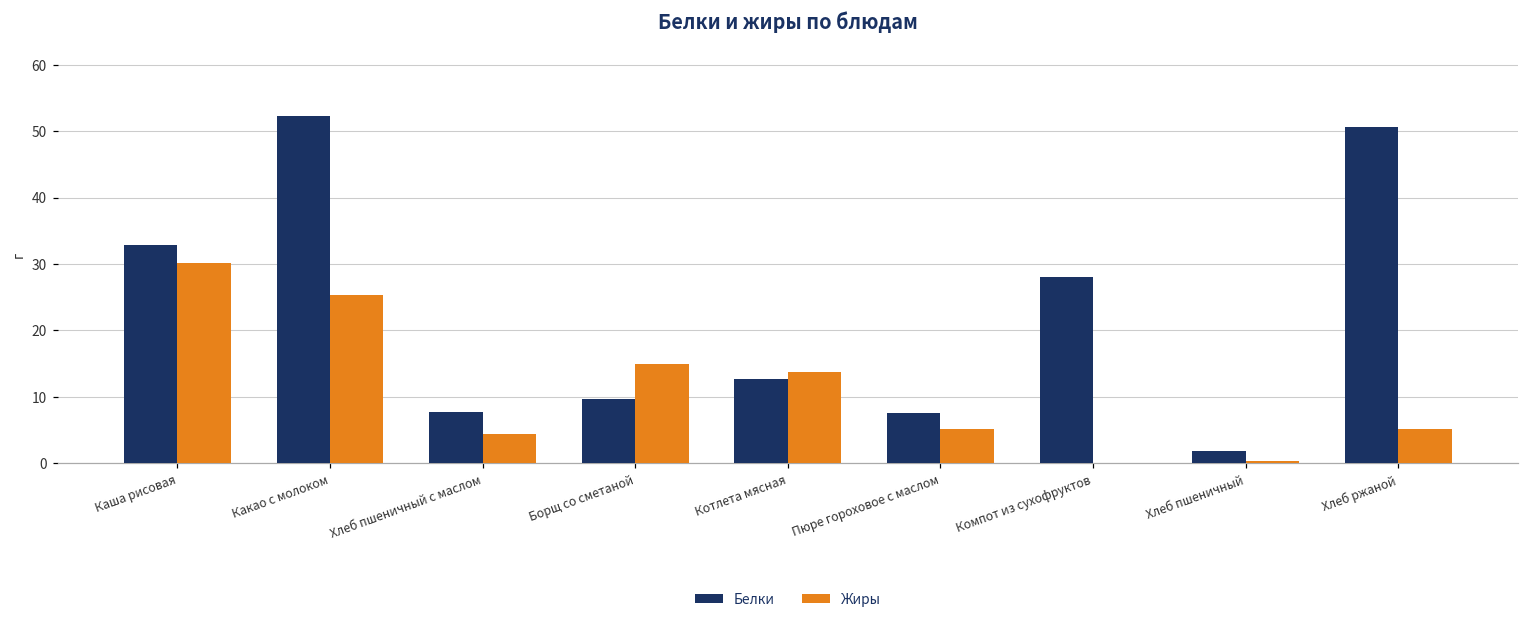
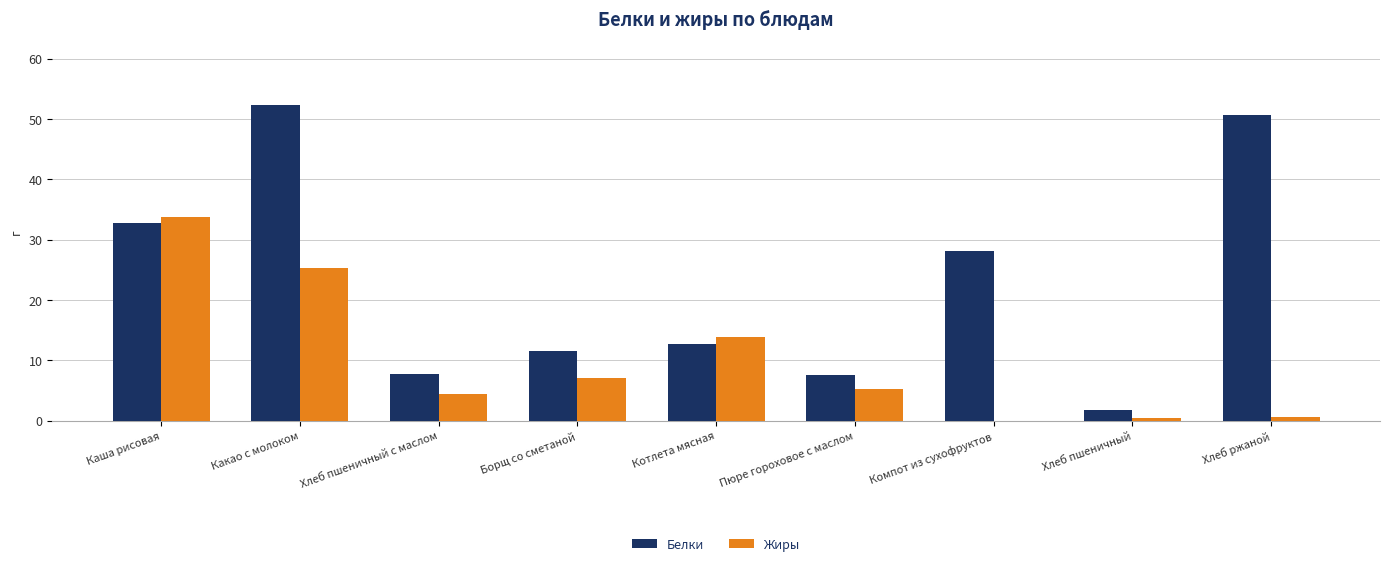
  {
    "Белки": {
      "Каша рисовая": 33,
      "Какао с молоком": 52,
      "Хлеб пшеничный с маслом": 8,
-     "Борщ со сметаной": 10,
+     "Борщ со сметаной": 12,
      "Котлета мясная": 13,
      "Пюре гороховое с маслом": 8,
      "Компот из сухофруктов": 28,
      "Хлеб пшеничный": 2,
      "Хлеб ржаной": 51
    },
    "Жиры": {
-     "Каша рисовая": 30,
+     "Каша рисовая": 34,
      "Какао с молоком": 25,
      "Хлеб пшеничный с маслом": 4,
-     "Борщ со сметаной": 15,
+     "Борщ со сметаной": 7,
      "Котлета мясная": 14,
      "Пюре гороховое с маслом": 5,
      "Компот из сухофруктов": 0,
-     "Хлеб ржаной": 5
+     "Хлеб ржаной": 1
    }
  }
